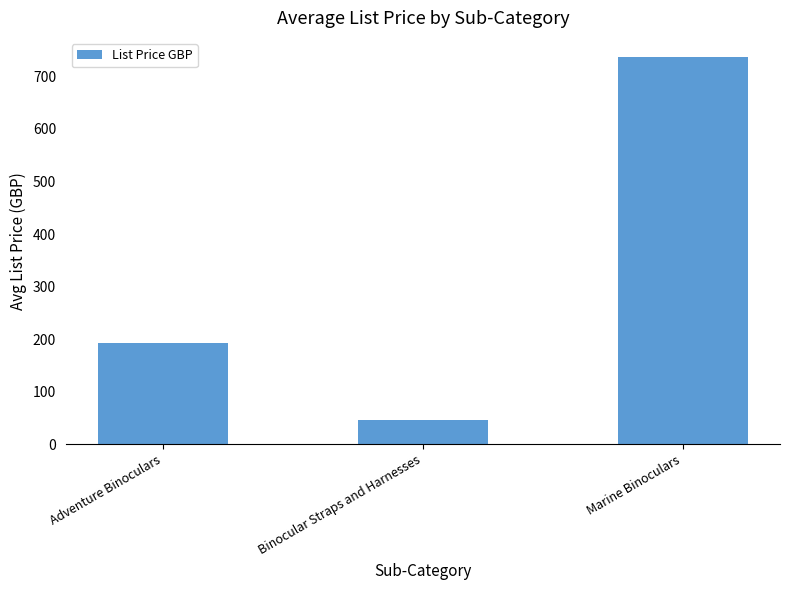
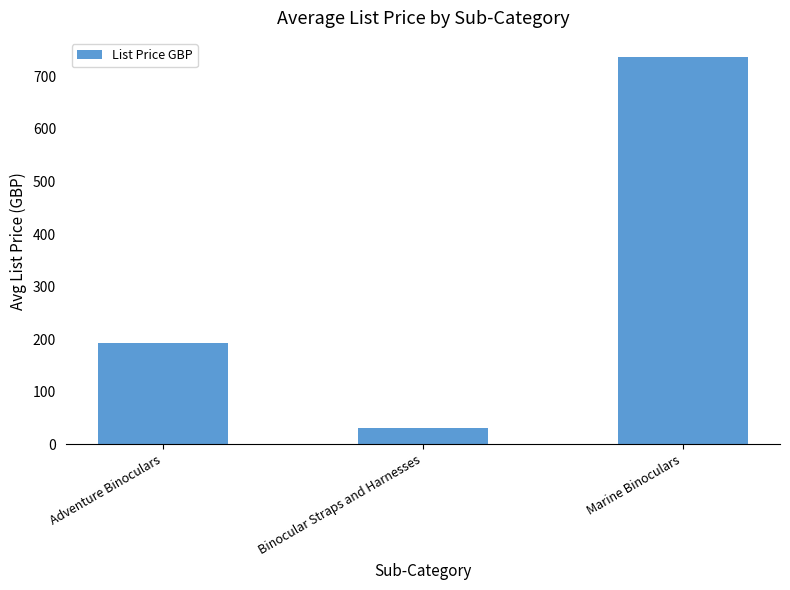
  {
    "Adventure Binoculars": 190,
-   "Binocular Straps and Harnesses": 50,
+   "Binocular Straps and Harnesses": 30,
    "Marine Binoculars": 740
  }
